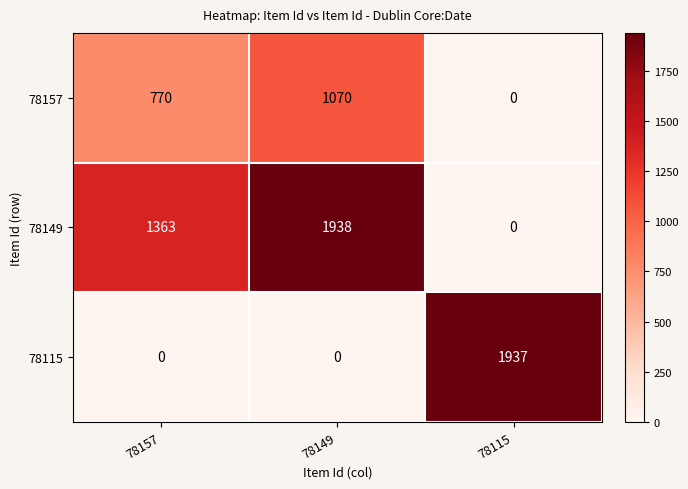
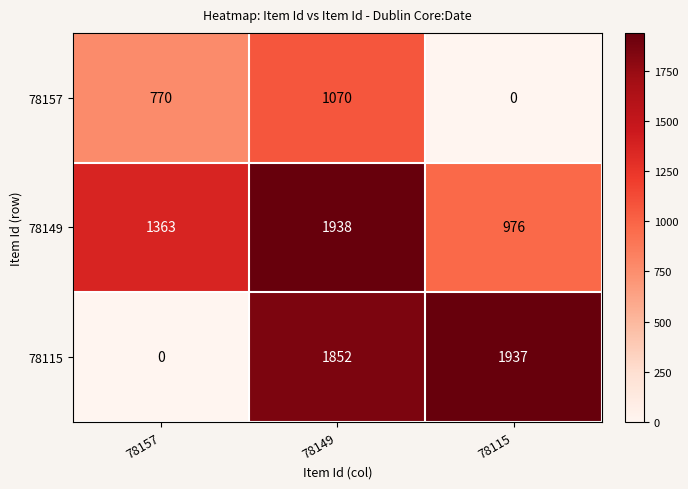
  {
    "78157": {
      "78157": 770,
      "78149": 1070,
      "78115": 0
    },
    "78149": {
      "78157": 1363,
      "78149": 1938,
-     "78115": 0
+     "78115": 976
    },
    "78115": {
      "78157": 0,
-     "78149": 0,
+     "78149": 1852,
      "78115": 1937
    }
  }
